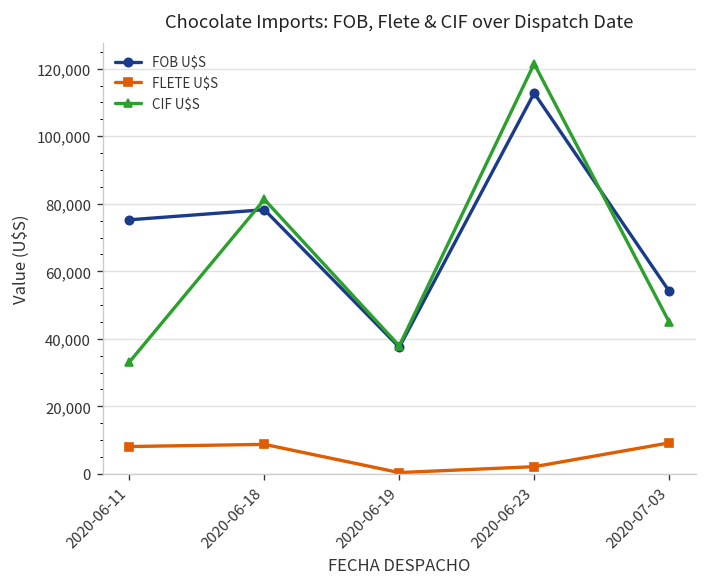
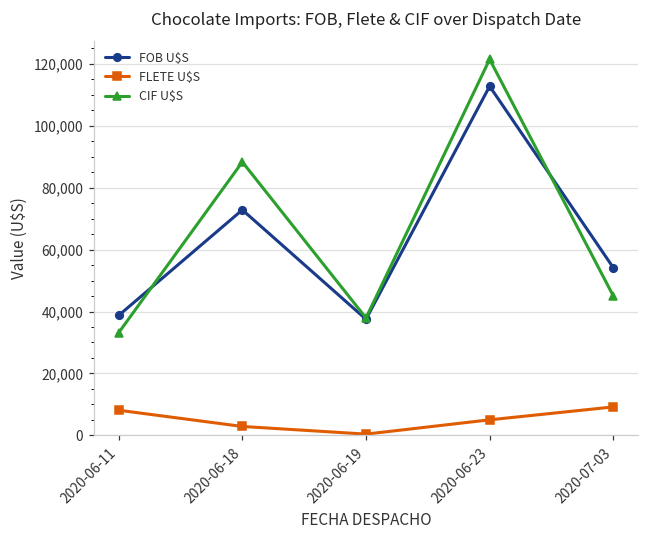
  {
    "FOB U$S": {
-     "2020-06-11": "75,000",
-     "2020-06-18": "78,000",
+     "2020-06-11": "39,000",
+     "2020-06-18": "73,000",
      "2020-06-23": "113,000",
      "2020-07-03": "54,000"
    },
    "FLETE U$S": {
      "2020-06-11": "8,000",
-     "2020-06-18": "9,000",
+     "2020-06-18": "3,000",
      "2020-06-19": "0",
-     "2020-06-23": "2,000",
+     "2020-06-23": "5,000",
      "2020-07-03": "9,000"
    },
    "CIF U$S": {
      "2020-06-11": "33,000",
-     "2020-06-18": "81,000",
+     "2020-06-18": "88,000",
      "2020-06-23": "121,000",
      "2020-07-03": "45,000"
    }
  }
